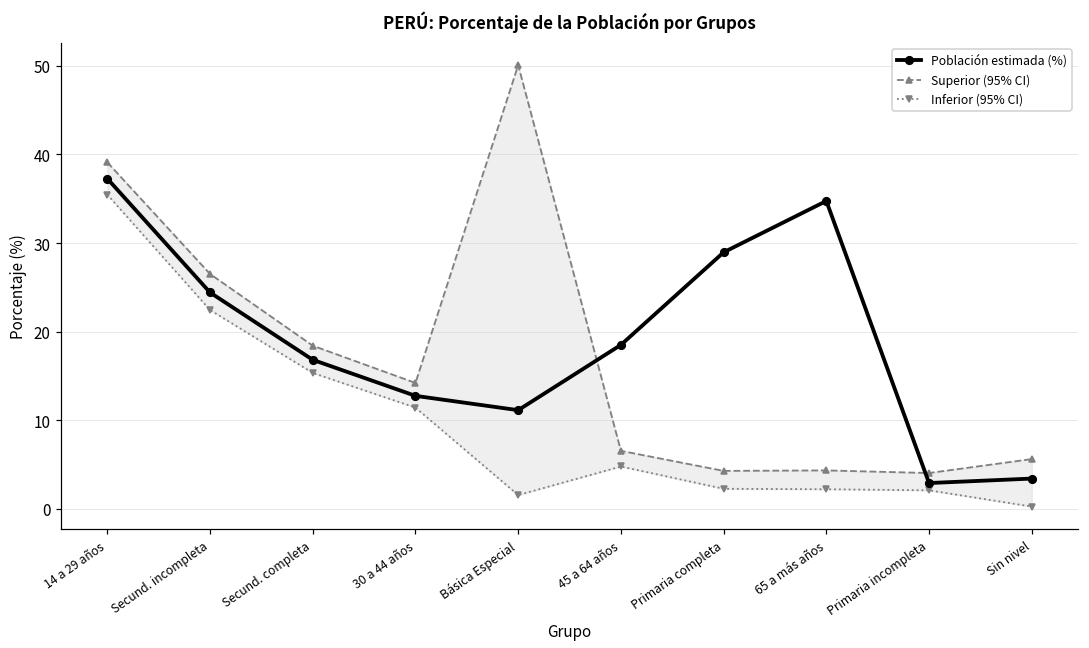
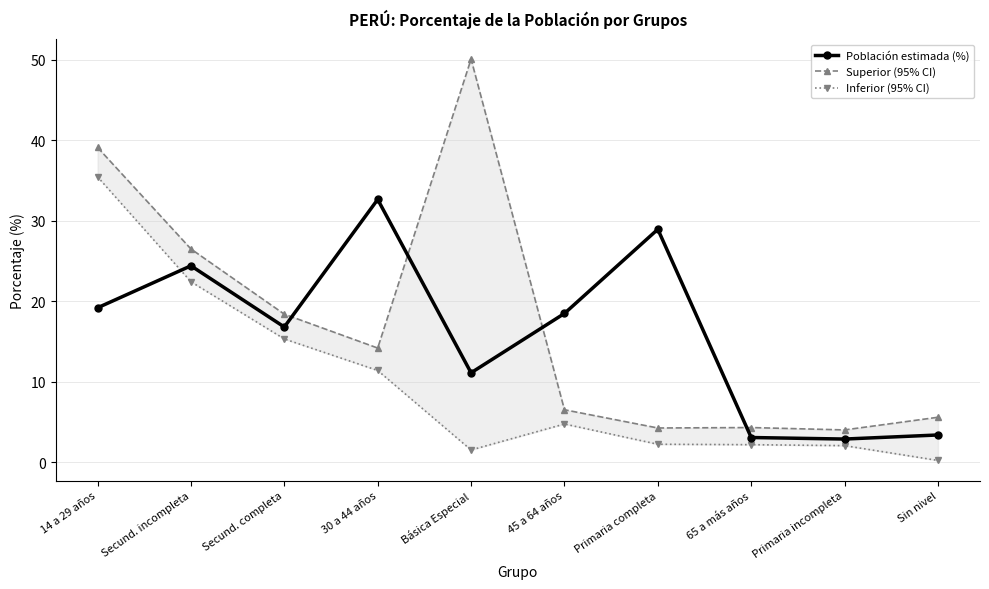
  {
    "Población estimada (%)": {
-     "14 a 29 años": 37,
+     "14 a 29 años": 19,
      "Secund. incompleta": 24,
      "Secund. completa": 17,
-     "30 a 44 años": 13,
+     "30 a 44 años": 33,
      "Básica Especial": 11,
      "45 a 64 años": 18,
      "Primaria completa": 29,
-     "65 a más años": 35,
+     "65 a más años": 3,
      "Primaria incompleta": 3,
      "Sin nivel": 3
    }
  }
